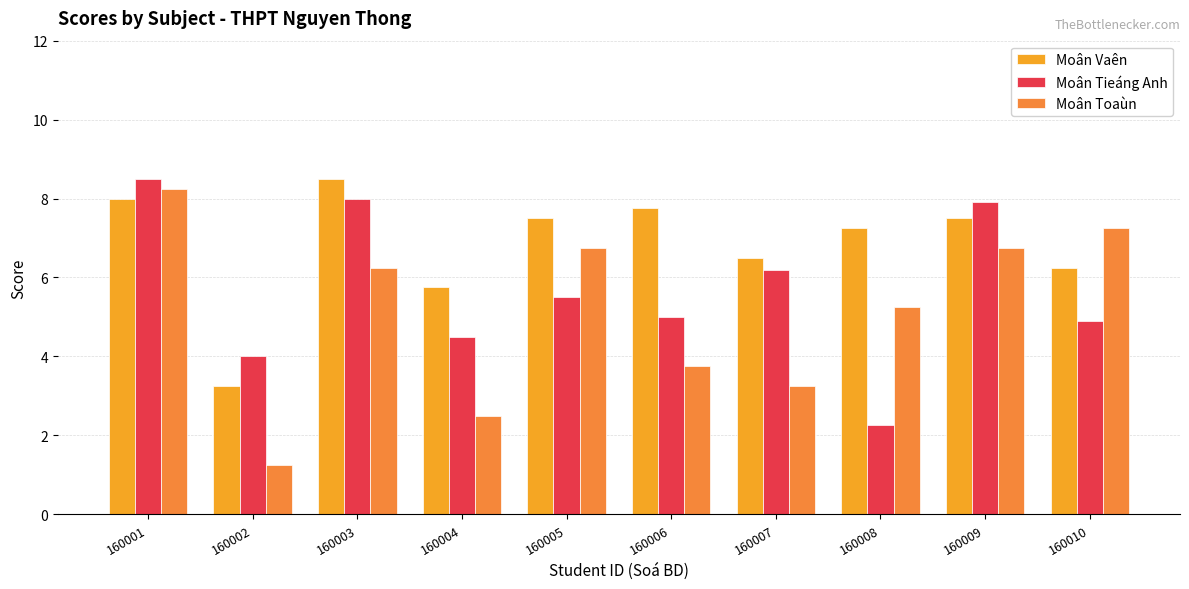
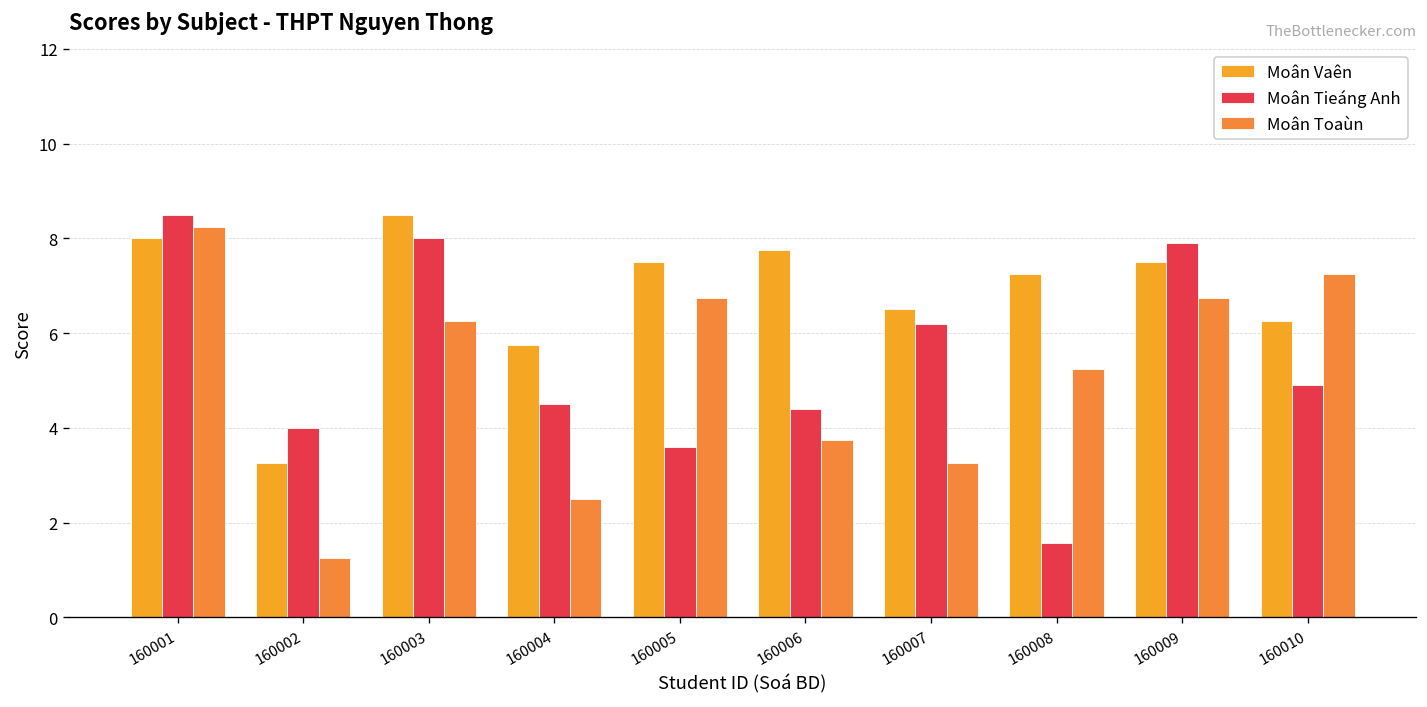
  {
    "Moân Tieáng Anh": {
      "160001": 8.5,
      "160002": 4.0,
      "160003": 8.0,
      "160004": 4.5,
-     "160005": 5.5,
-     "160006": 5.0,
+     "160005": 3.6,
+     "160006": 4.4,
      "160007": 6.2,
-     "160008": 2.3,
+     "160008": 1.6,
      "160009": 7.9,
      "160010": 4.9
    }
  }
